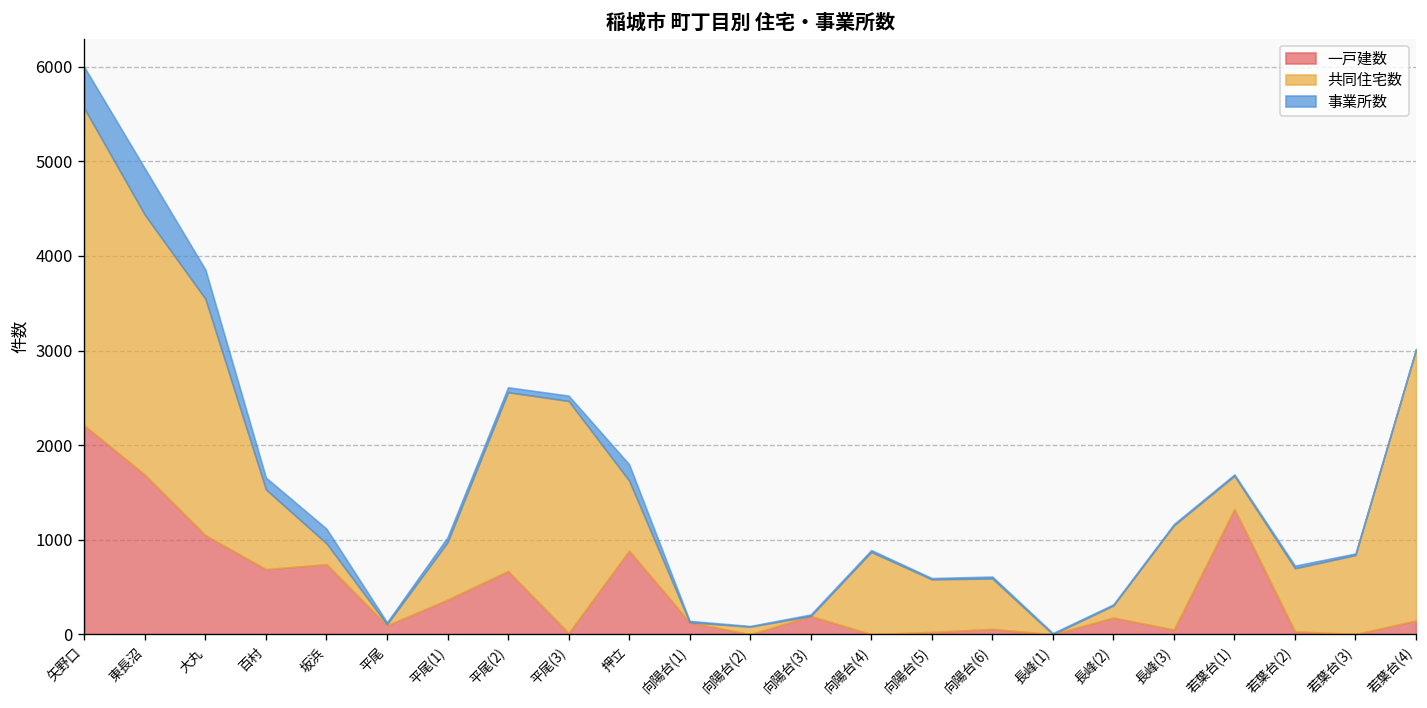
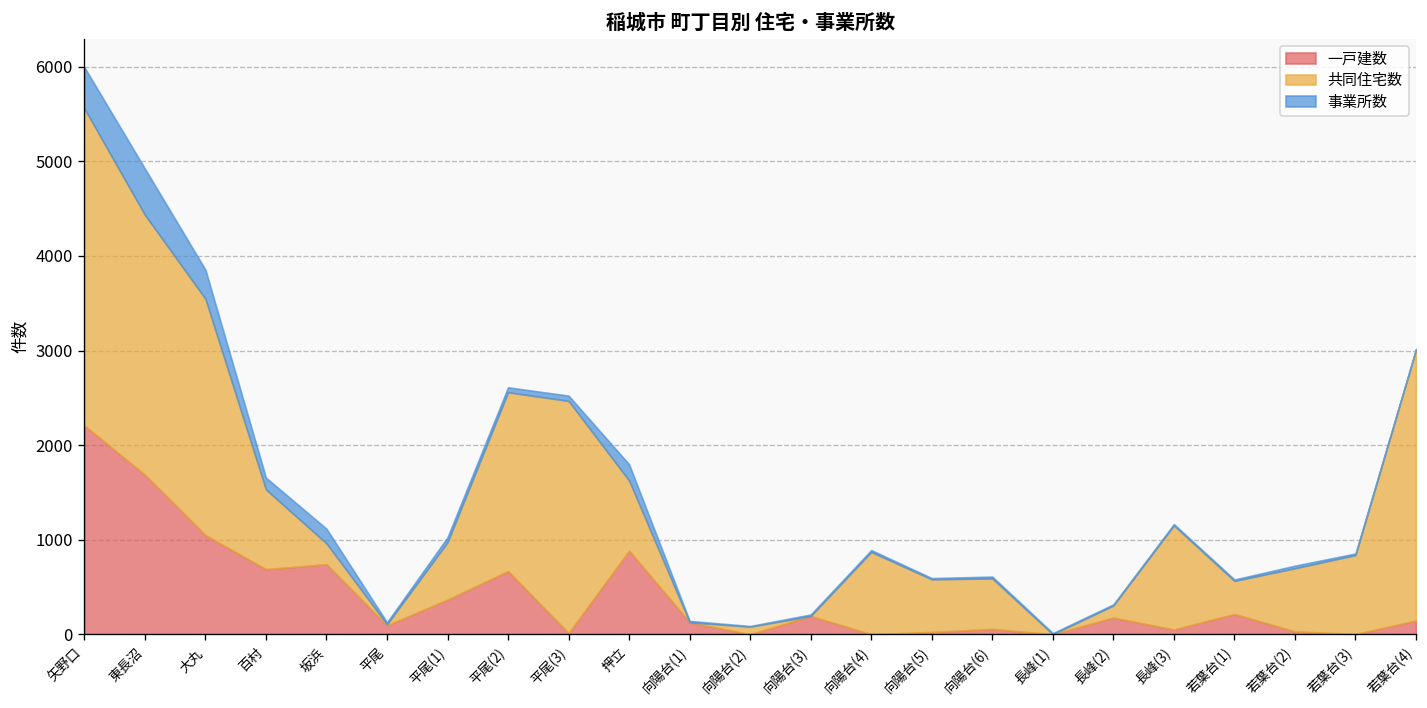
  {
    "一戸建数": {
      "矢野口": 2200,
      "東長沼": 1700,
      "大丸": 1000,
      "百村": 700,
      "坂浜": 700,
      "平尾(1)": 400,
      "平尾(2)": 700,
      "押立": 900,
      "向陽台(2)": 0,
      "向陽台(4)": 0,
      "向陽台(6)": 100,
      "長峰(2)": 200,
      "長峰(3)": 100,
-     "若葉台(1)": 1300,
+     "若葉台(1)": 200,
      "若葉台(4)": 100
    },
    "共同住宅数": {
      "矢野口": 3400,
      "東長沼": 2700,
      "大丸": 2500,
      "百村": 800,
      "坂浜": 200,
      "平尾(1)": 600,
      "平尾(2)": 1900,
      "平尾(3)": 2500,
      "押立": 700
    },
    "事業所数": {
      "矢野口": 400,
      "東長沼": 500,
      "大丸": 300,
      "百村": 100,
      "坂浜": 200,
      "平尾(1)": 100,
      "平尾(2)": 100,
      "平尾(3)": 100,
      "押立": 200
    }
  }
